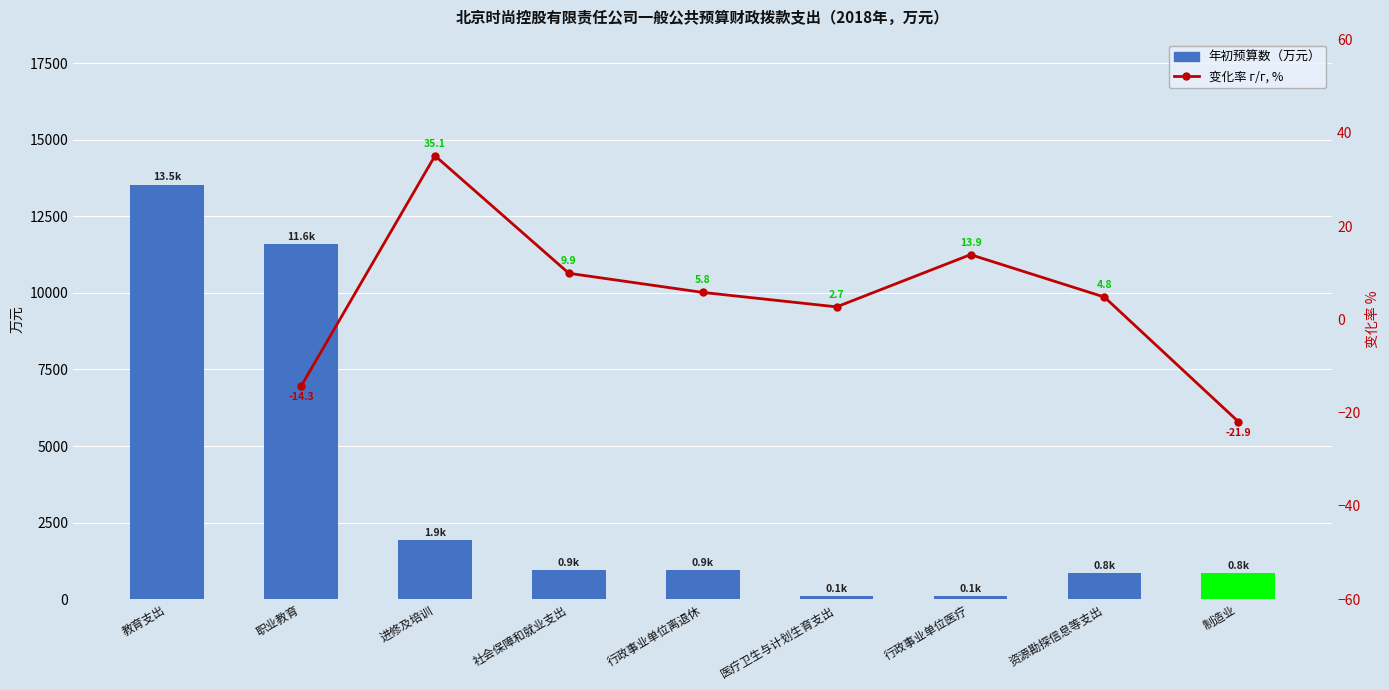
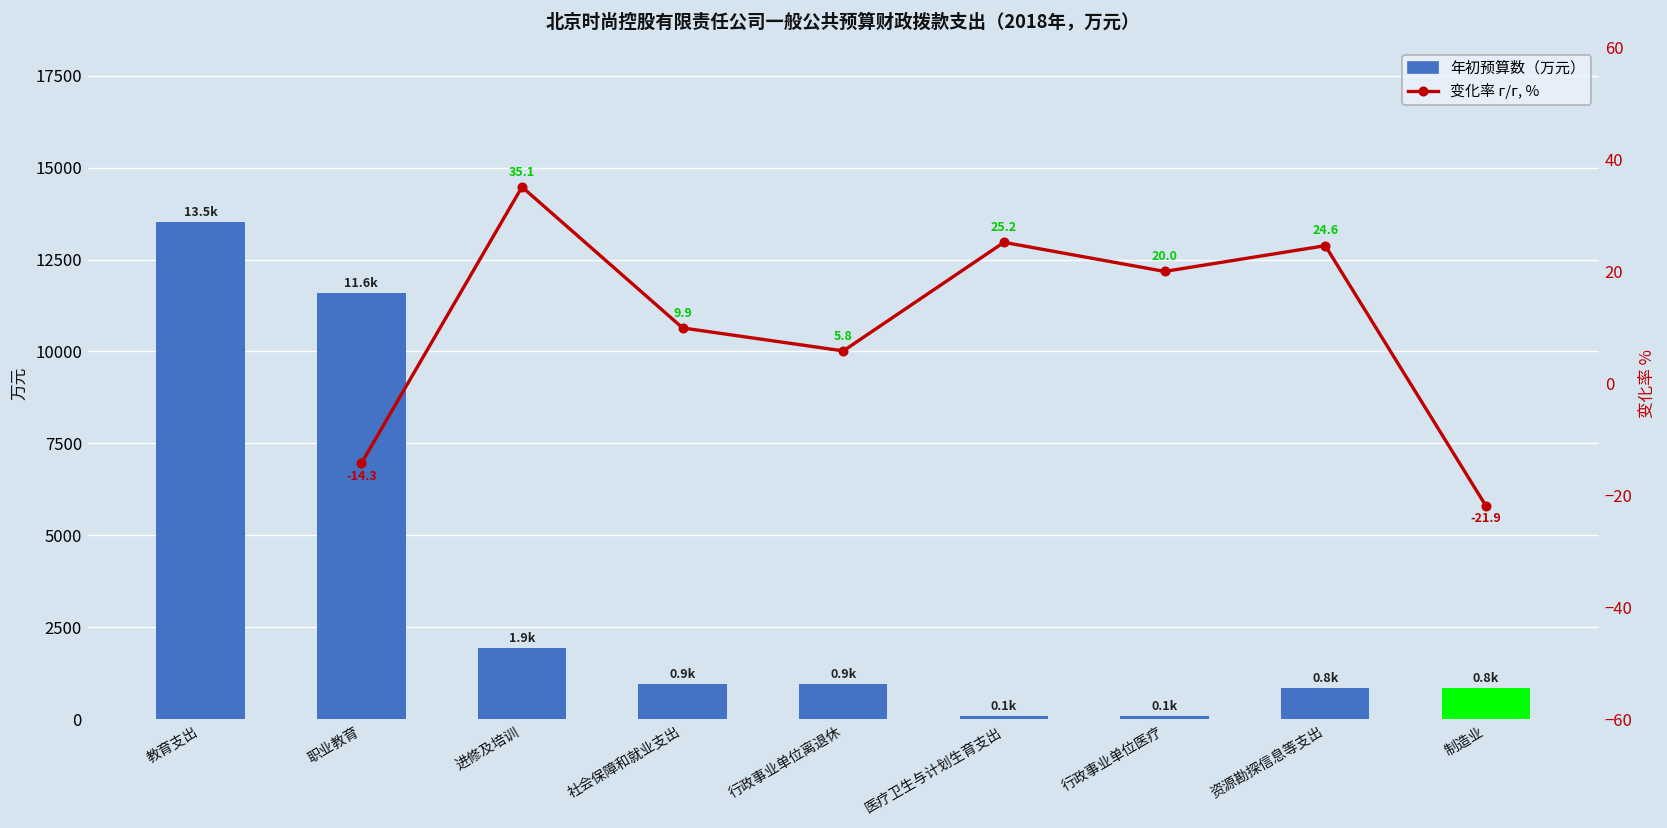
  {
    "变化率 г/г, %": {
      "职业教育": -14.3,
      "进修及培训": 35.1,
      "社会保障和就业支出": 9.9,
      "行政事业单位离退休": 5.8,
-     "医疗卫生与计划生育支出": 2.7,
-     "行政事业单位医疗": 13.9,
-     "资源勘探信息等支出": 4.8,
+     "医疗卫生与计划生育支出": 25.2,
+     "行政事业单位医疗": 20.0,
+     "资源勘探信息等支出": 24.6,
      "制造业": -21.9
    }
  }
